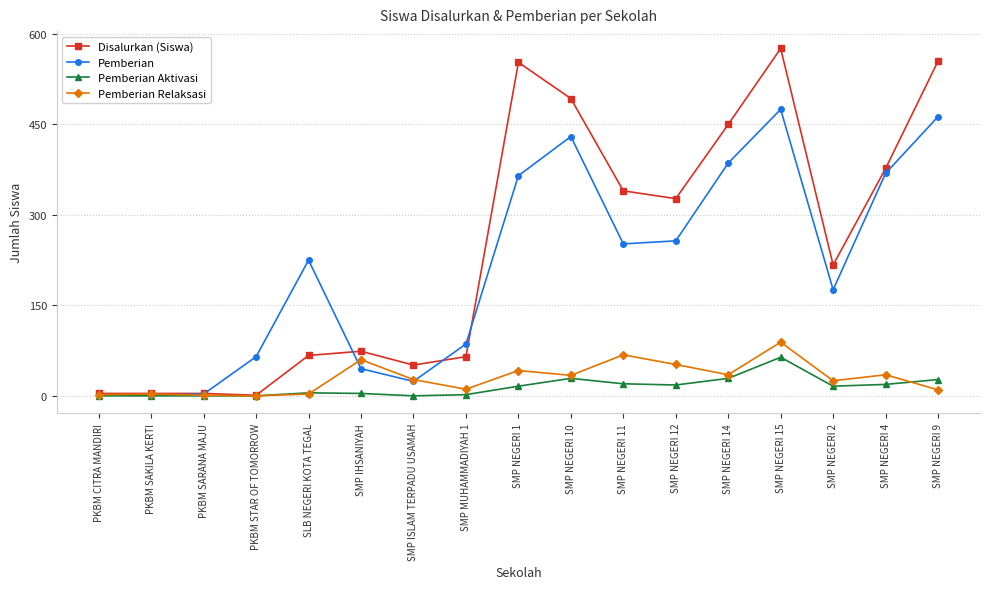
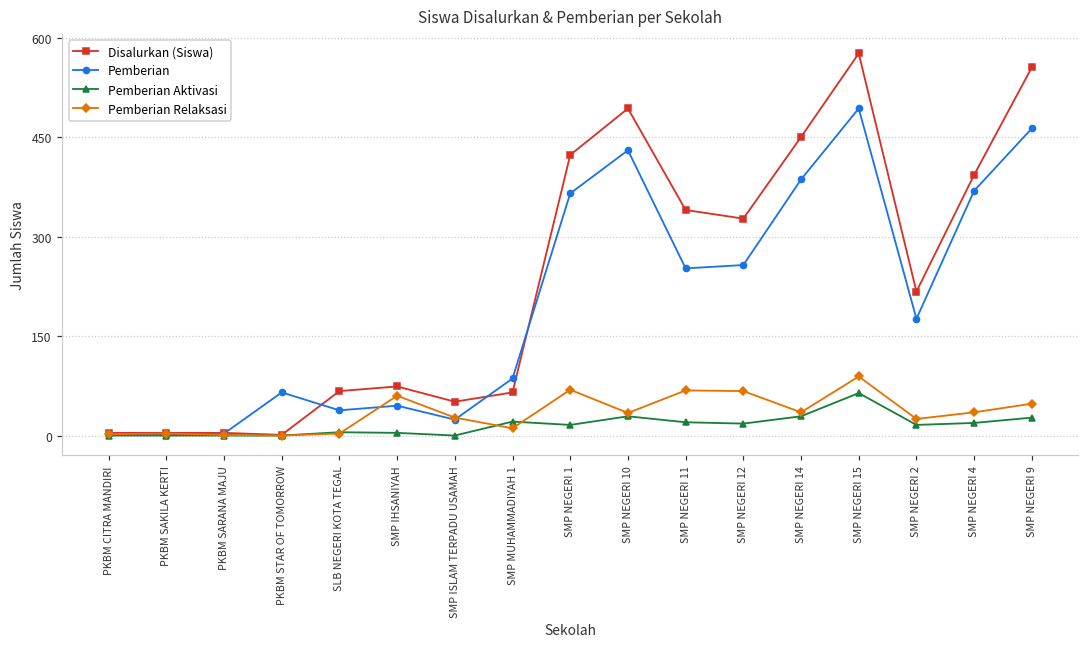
  {
    "Disalurkan (Siswa)": {
      "SLB NEGERI KOTA TEGAL": 70,
      "SMP IHSANIYAH": 70,
      "SMP ISLAM TERPADU USAMAH": 50,
      "SMP MUHAMMADIYAH 1": 70,
-     "SMP NEGERI 1": 550,
+     "SMP NEGERI 1": 420,
      "SMP NEGERI 10": 490,
      "SMP NEGERI 11": 340,
      "SMP NEGERI 12": 330,
      "SMP NEGERI 14": 450,
      "SMP NEGERI 15": 580,
      "SMP NEGERI 2": 220,
-     "SMP NEGERI 4": 380,
+     "SMP NEGERI 4": 390,
      "SMP NEGERI 9": 560
    },
    "Pemberian": {
      "PKBM STAR OF TOMORROW": 70,
-     "SLB NEGERI KOTA TEGAL": 230,
+     "SLB NEGERI KOTA TEGAL": 40,
      "SMP IHSANIYAH": 50,
      "SMP MUHAMMADIYAH 1": 90,
      "SMP NEGERI 1": 370,
      "SMP NEGERI 10": 430,
      "SMP NEGERI 11": 250,
      "SMP NEGERI 12": 260,
      "SMP NEGERI 14": 390,
-     "SMP NEGERI 15": 480,
+     "SMP NEGERI 15": 490,
      "SMP NEGERI 2": 180,
      "SMP NEGERI 4": 370,
      "SMP NEGERI 9": 460
    },
    "Pemberian Aktivasi": {
      "SMP IHSANIYAH": 0,
      "SMP ISLAM TERPADU USAMAH": 0,
-     "SMP MUHAMMADIYAH 1": 0,
+     "SMP MUHAMMADIYAH 1": 20,
      "SMP NEGERI 1": 20,
      "SMP NEGERI 10": 30,
      "SMP NEGERI 11": 20,
      "SMP NEGERI 12": 20,
      "SMP NEGERI 14": 30,
      "SMP NEGERI 15": 60,
      "SMP NEGERI 2": 20,
      "SMP NEGERI 4": 20,
      "SMP NEGERI 9": 30
    },
    "Pemberian Relaksasi": {
      "SMP IHSANIYAH": 60,
      "SMP MUHAMMADIYAH 1": 10,
-     "SMP NEGERI 1": 40,
+     "SMP NEGERI 1": 70,
      "SMP NEGERI 10": 30,
      "SMP NEGERI 11": 70,
-     "SMP NEGERI 12": 50,
+     "SMP NEGERI 12": 70,
      "SMP NEGERI 14": 40,
      "SMP NEGERI 15": 90,
      "SMP NEGERI 2": 30,
      "SMP NEGERI 4": 40,
-     "SMP NEGERI 9": 10
+     "SMP NEGERI 9": 50
    }
  }
